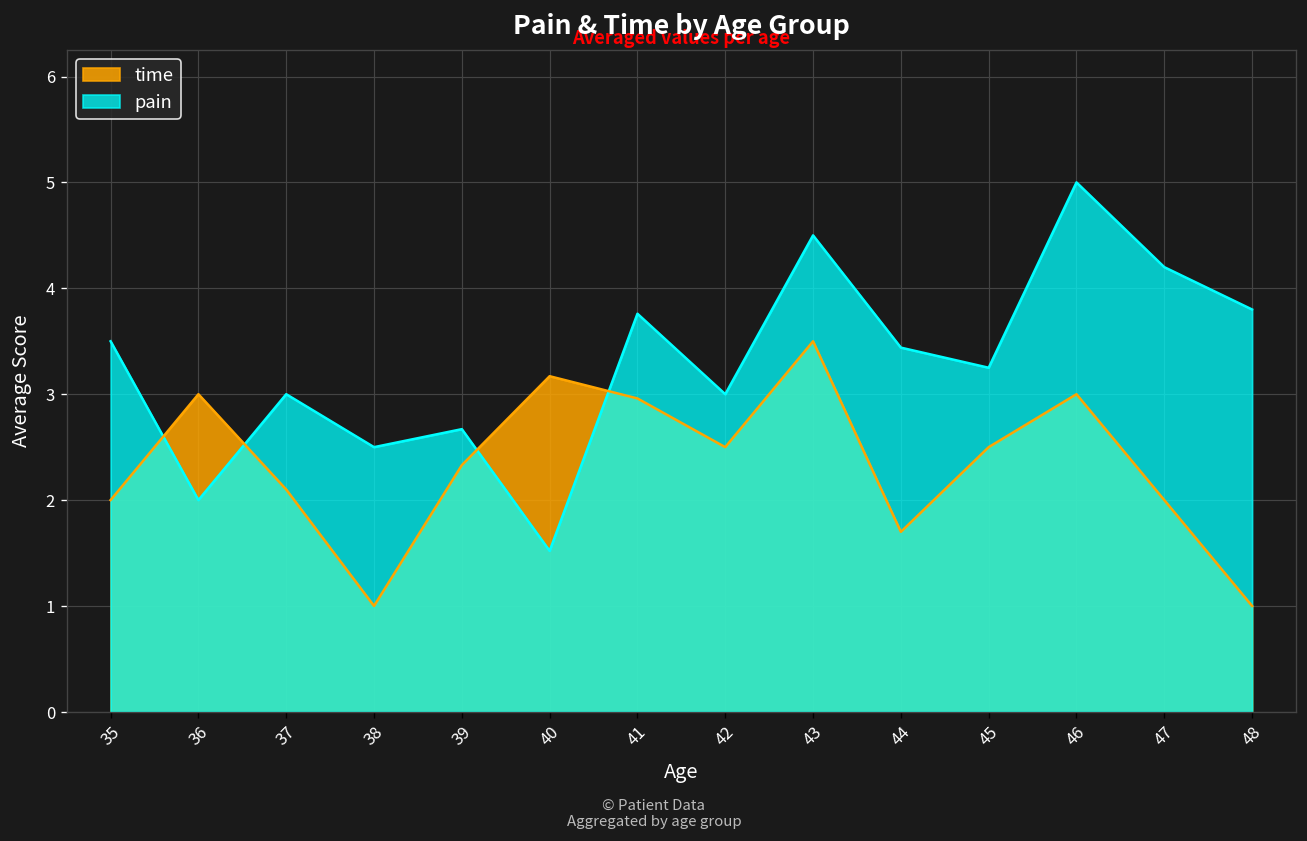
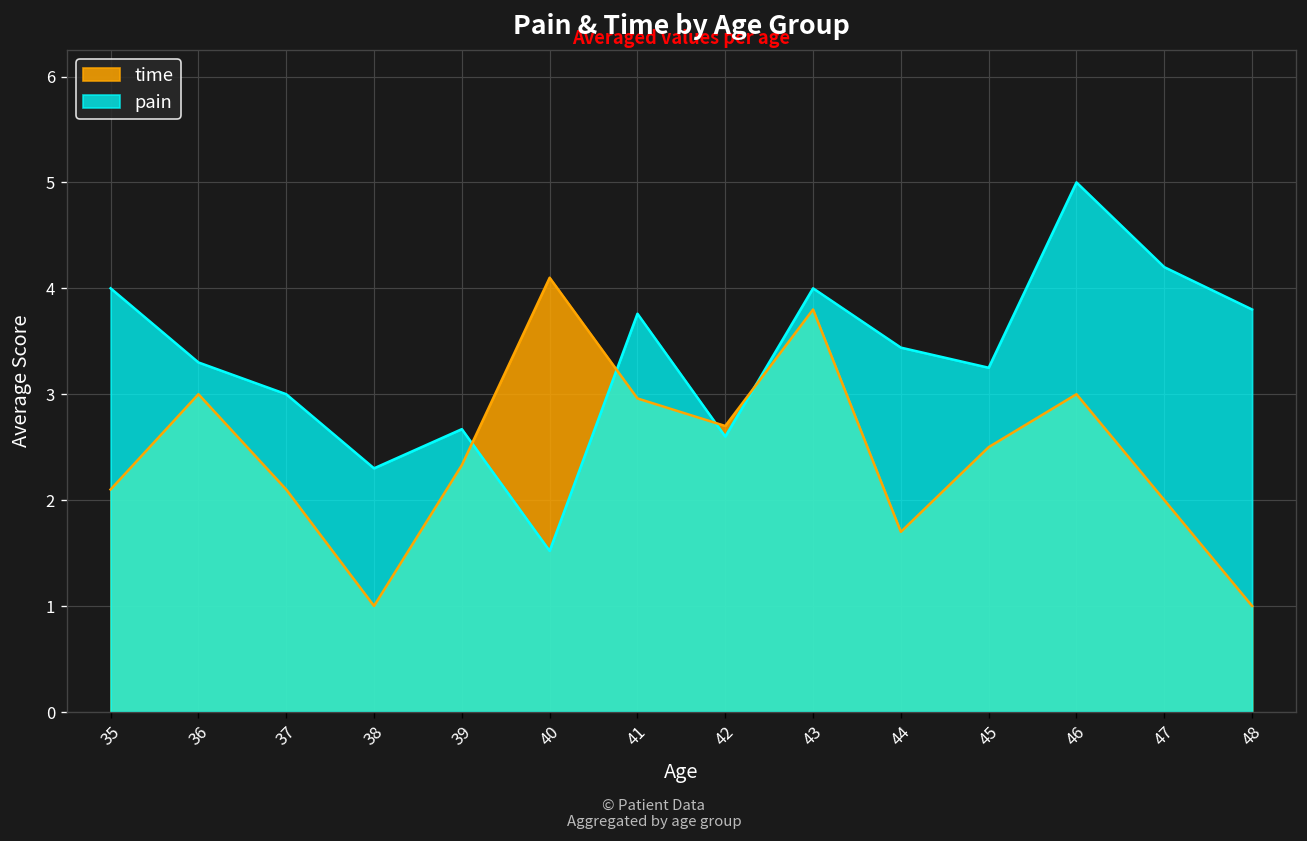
  {
    "time": {
-     "35": 2.0,
+     "35": 2.1,
      "36": 3.0,
      "37": 2.1,
      "38": 1.0,
      "39": 2.3,
-     "40": 3.2,
+     "40": 4.1,
      "41": 3.0,
-     "42": 2.5,
-     "43": 3.5,
+     "42": 2.7,
+     "43": 3.8,
      "44": 1.7,
      "45": 2.5,
      "46": 3.0,
      "47": 2.0,
      "48": 1.0
    },
    "pain": {
-     "35": 3.5,
-     "36": 2.0,
+     "35": 4.0,
+     "36": 3.3,
      "37": 3.0,
-     "38": 2.5,
+     "38": 2.3,
      "39": 2.7,
      "40": 1.5,
      "41": 3.8,
-     "42": 3.0,
-     "43": 4.5,
+     "42": 2.6,
+     "43": 4.0,
      "44": 3.4,
      "45": 3.3,
      "46": 5.0,
      "47": 4.2,
      "48": 3.8
    }
  }
